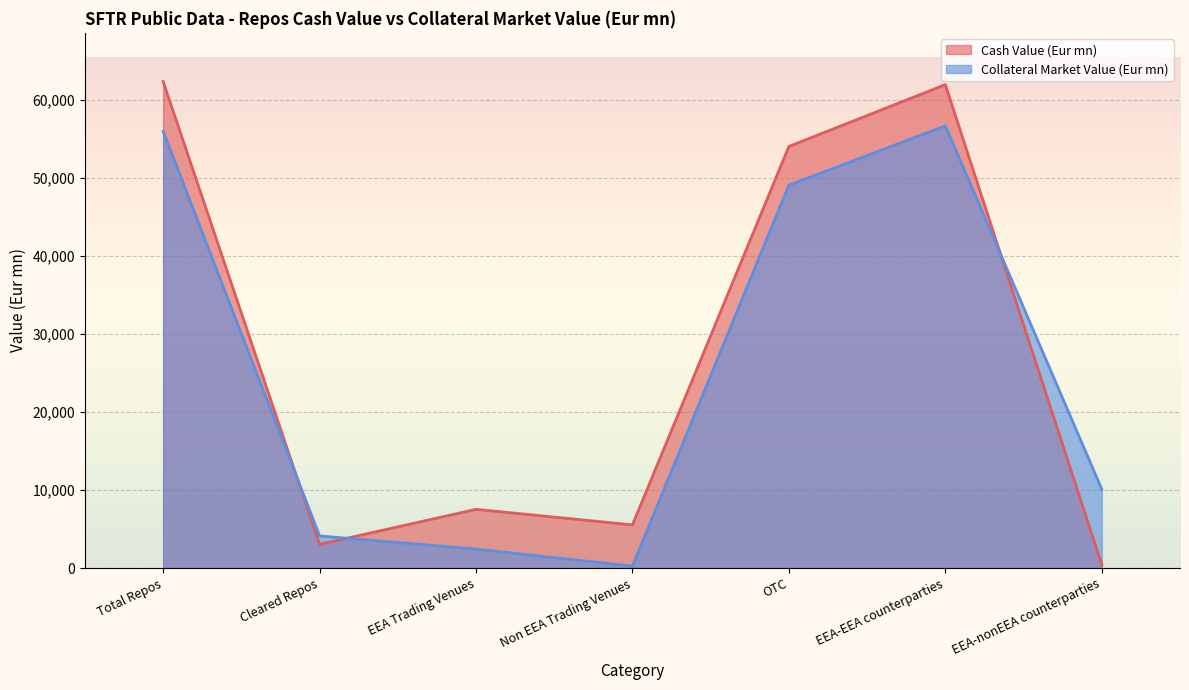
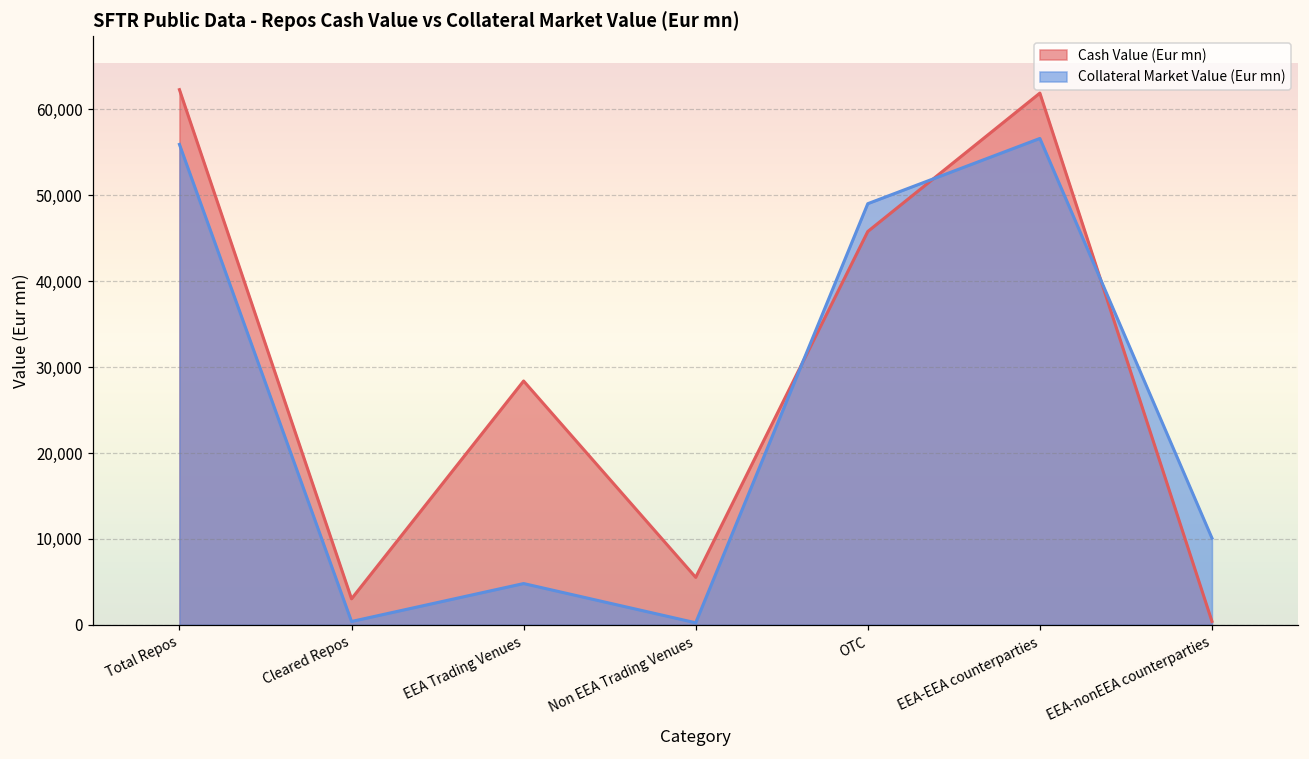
  {
    "Cash Value (Eur mn)": {
      "Total Repos": "62,000",
      "Cleared Repos": "3,000",
-     "EEA Trading Venues": "8,000",
+     "EEA Trading Venues": "28,000",
      "Non EEA Trading Venues": "6,000",
-     "OTC": "54,000",
+     "OTC": "46,000",
      "EEA-EEA counterparties": "62,000",
      "EEA-nonEEA counterparties": "0"
    },
    "Collateral Market Value (Eur mn)": {
      "Total Repos": "56,000",
-     "Cleared Repos": "4,000",
-     "EEA Trading Venues": "2,000",
+     "Cleared Repos": "0",
+     "EEA Trading Venues": "5,000",
      "Non EEA Trading Venues": "0",
      "OTC": "49,000",
      "EEA-EEA counterparties": "57,000",
      "EEA-nonEEA counterparties": "10,000"
    }
  }
